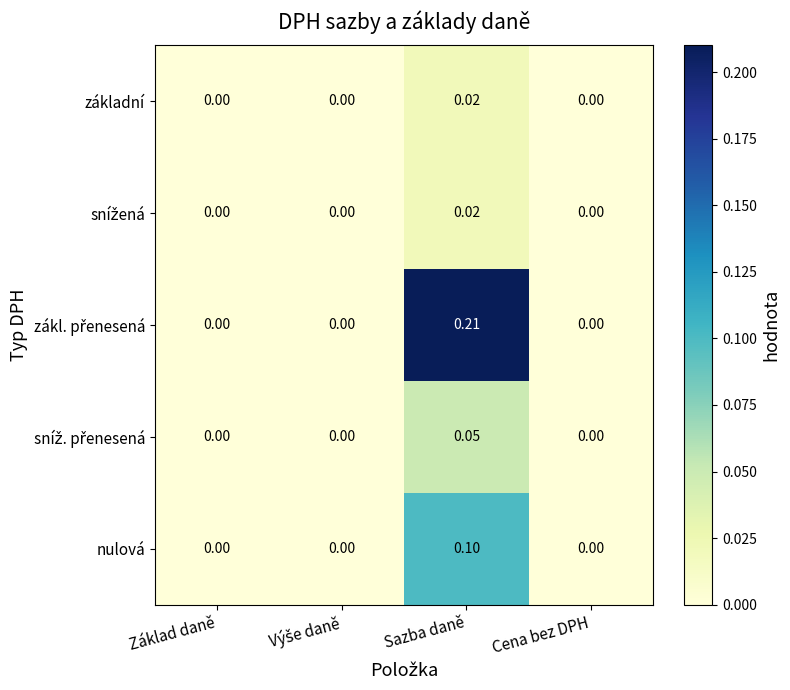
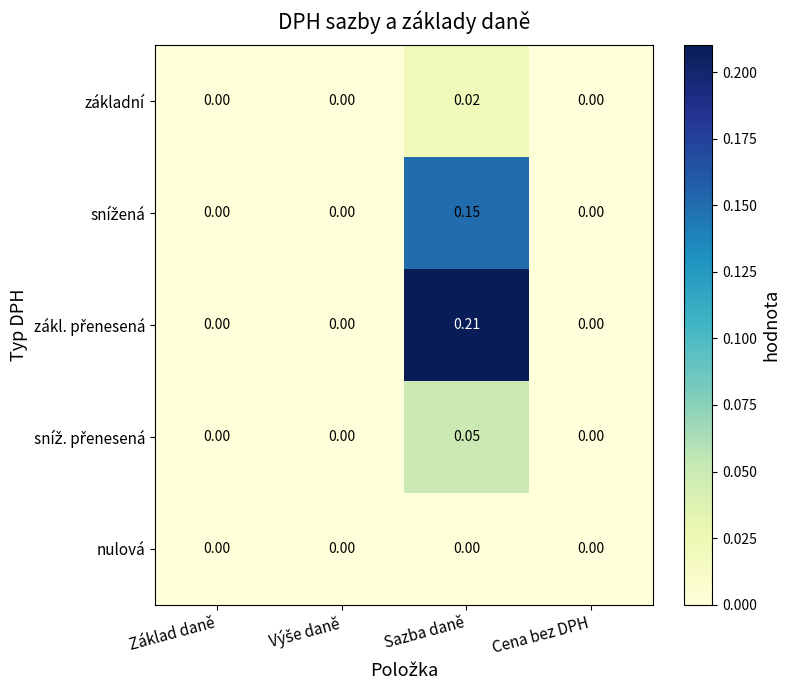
  {
    "základní": {
      "Základ daně": 0.00,
      "Výše daně": 0.00,
      "Sazba daně": 0.02,
      "Cena bez DPH": 0.00
    },
    "snížená": {
      "Základ daně": 0.00,
      "Výše daně": 0.00,
-     "Sazba daně": 0.02,
+     "Sazba daně": 0.15,
      "Cena bez DPH": 0.00
    },
    "zákl. přenesená": {
      "Základ daně": 0.00,
      "Výše daně": 0.00,
      "Sazba daně": 0.21,
      "Cena bez DPH": 0.00
    },
    "sníž. přenesená": {
      "Základ daně": 0.00,
      "Výše daně": 0.00,
      "Sazba daně": 0.05,
      "Cena bez DPH": 0.00
    },
    "nulová": {
      "Základ daně": 0.00,
      "Výše daně": 0.00,
-     "Sazba daně": 0.10,
+     "Sazba daně": 0.00,
      "Cena bez DPH": 0.00
    }
  }
